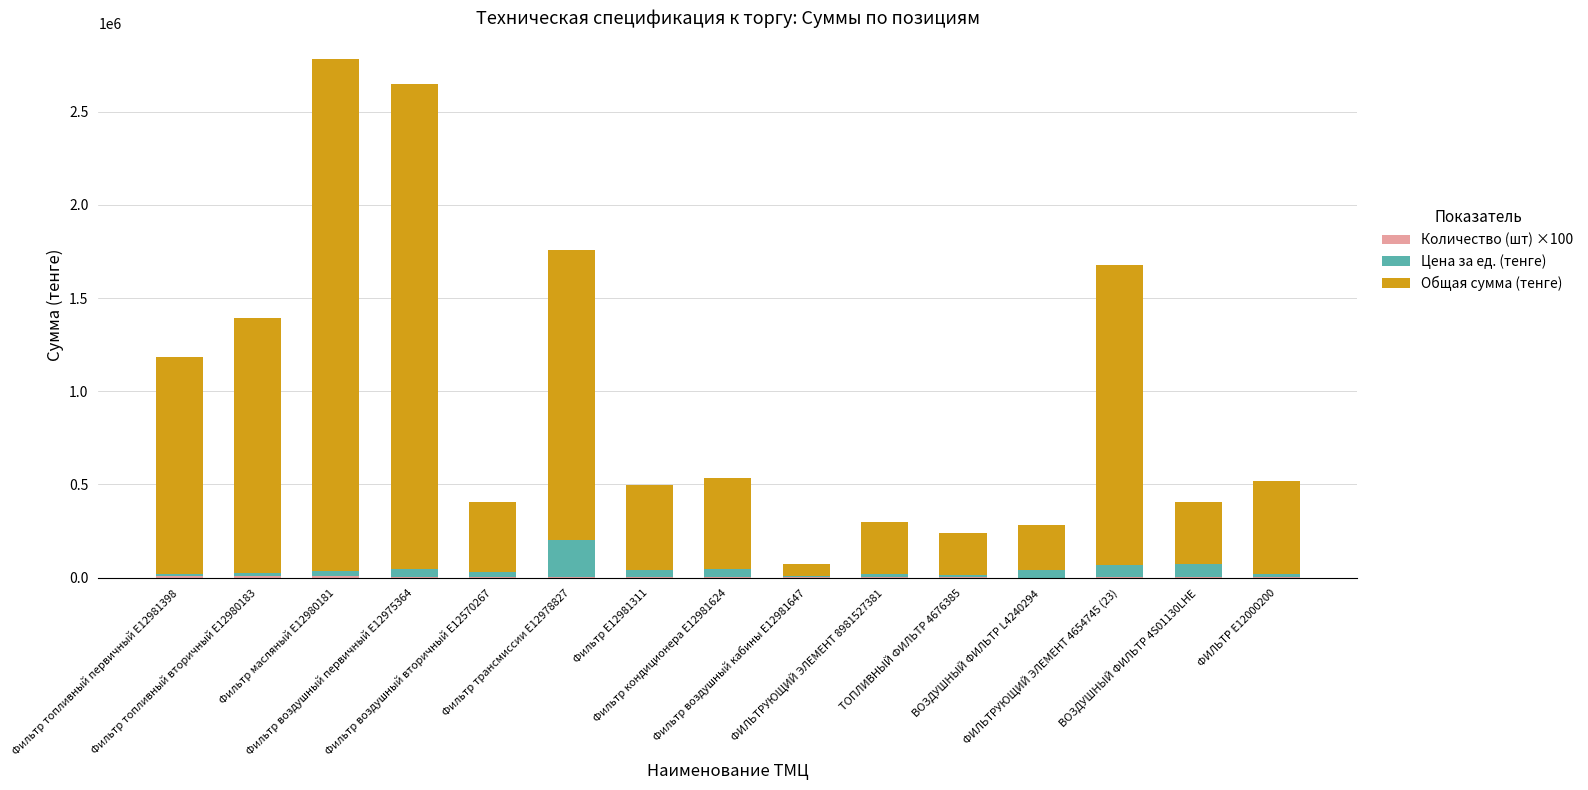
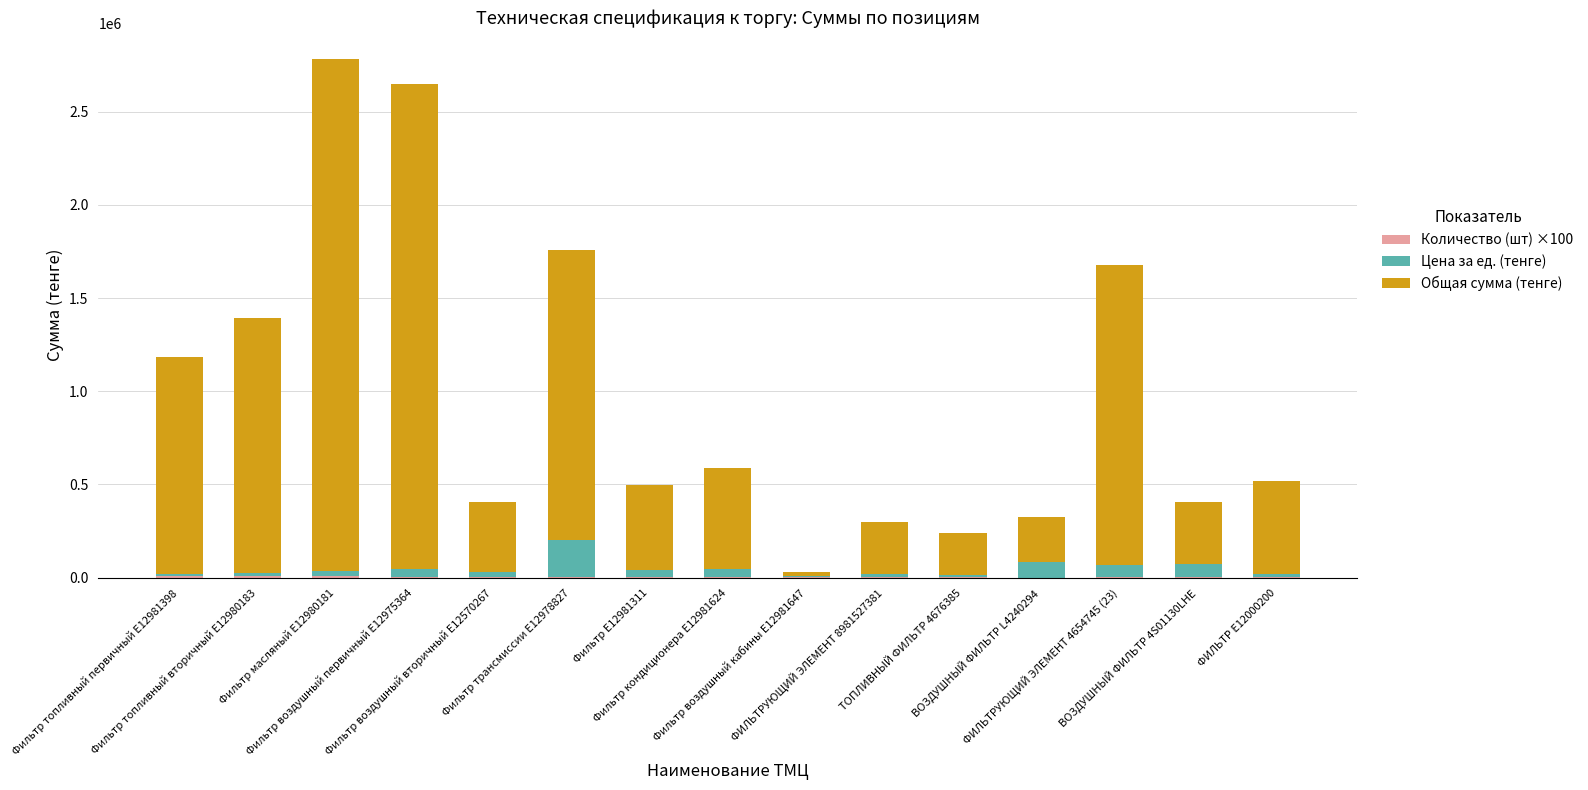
  {
    "Цена за ед. (тенге)": {
      "Фильтр топливный вторичный E12980183": 20000,
      "Фильтр масляный E12980181": 30000,
      "Фильтр воздушный первичный E12975364": 40000,
      "Фильтр воздушный вторичный E12570267": 30000,
      "Фильтр трансмиссии E12978827": 200000,
      "Фильтр E12981311": 40000,
      "Фильтр кондиционера E12981624": 50000,
      "ФИЛЬТРУЮЩИЙ ЭЛЕМЕНТ 8981527381": 20000,
      "ТОПЛИВНЫЙ ФИЛЬТР 4676385": 20000,
-     "ВОЗДУШНЫЙ ФИЛЬТР L4240294": 40000,
+     "ВОЗДУШНЫЙ ФИЛЬТР L4240294": 80000,
      "ФИЛЬТРУЮЩИЙ ЭЛЕМЕНТ 4654745 (23)": 70000,
      "ВОЗДУШНЫЙ ФИЛЬТР 4S01130LHE": 70000,
      "ФИЛЬТР E12000200": 10000
    },
    "Общая сумма (тенге)": {
      "Фильтр топливный первичный E12981398": 1160000,
      "Фильтр топливный вторичный E12980183": 1370000,
      "Фильтр масляный E12980181": 2750000,
      "Фильтр воздушный первичный E12975364": 2600000,
      "Фильтр воздушный вторичный E12570267": 370000,
      "Фильтр трансмиссии E12978827": 1560000,
      "Фильтр E12981311": 460000,
-     "Фильтр кондиционера E12981624": 490000,
-     "Фильтр воздушный кабины E12981647": 70000,
+     "Фильтр кондиционера E12981624": 540000,
+     "Фильтр воздушный кабины E12981647": 20000,
      "ФИЛЬТРУЮЩИЙ ЭЛЕМЕНТ 8981527381": 280000,
      "ТОПЛИВНЫЙ ФИЛЬТР 4676385": 220000,
      "ВОЗДУШНЫЙ ФИЛЬТР L4240294": 240000,
      "ФИЛЬТРУЮЩИЙ ЭЛЕМЕНТ 4654745 (23)": 1610000,
      "ВОЗДУШНЫЙ ФИЛЬТР 4S01130LHE": 330000,
      "ФИЛЬТР E12000200": 500000
    }
  }
